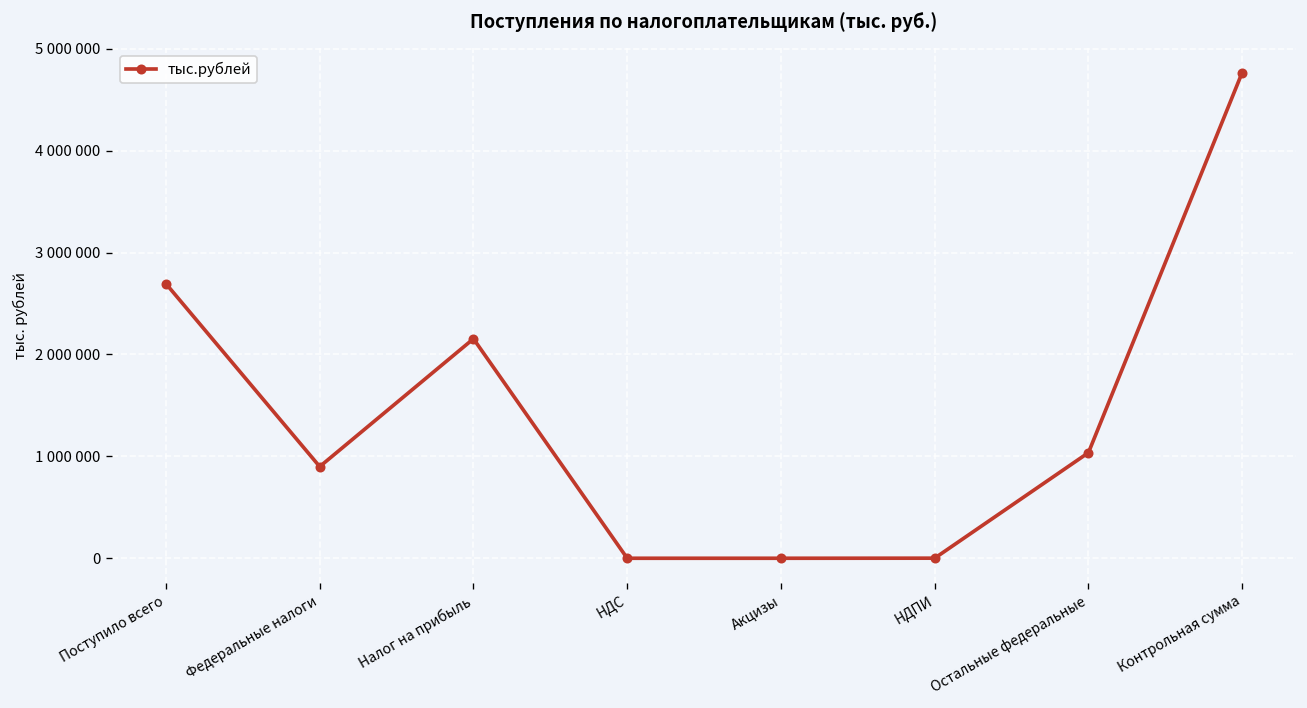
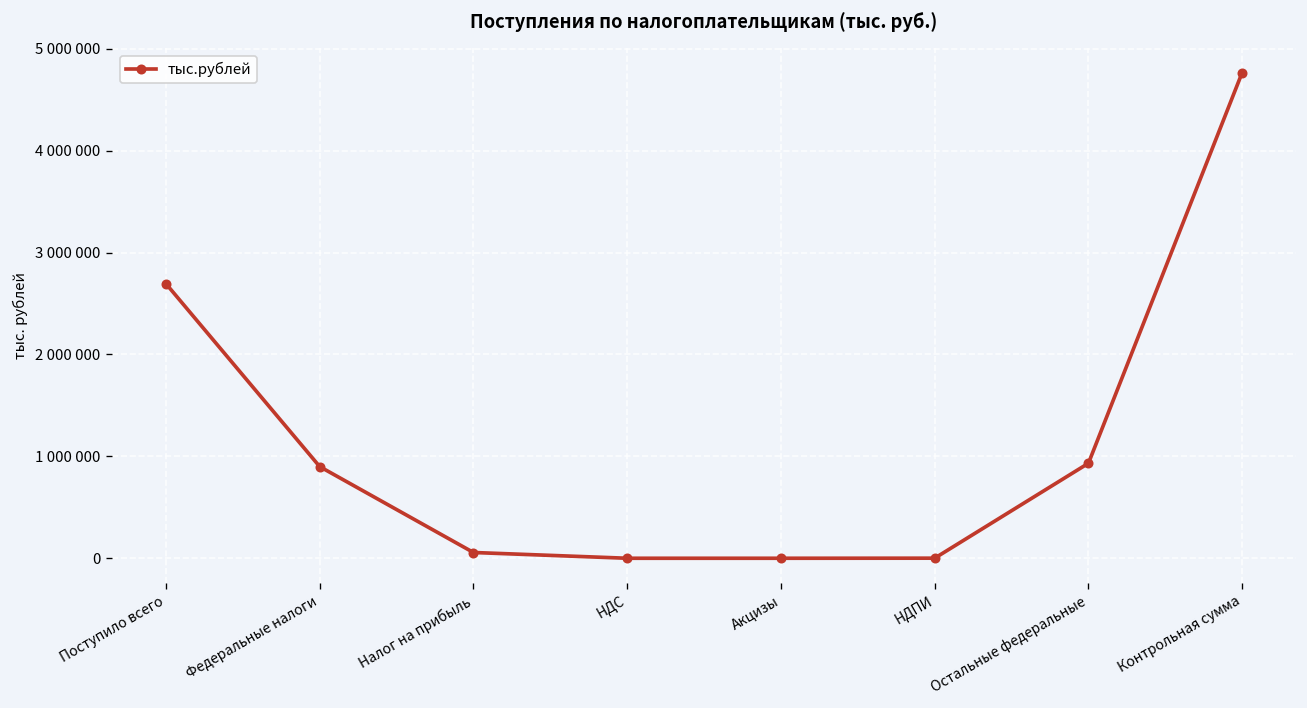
  {
    "Поступило всего": 2700000,
    "Федеральные налоги": 900000,
-   "Налог на прибыль": 2200000,
+   "Налог на прибыль": 100000,
    "НДС": 0,
    "Акцизы": 0,
    "НДПИ": 0,
-   "Остальные федеральные": 1000000,
+   "Остальные федеральные": 900000,
    "Контрольная сумма": 4800000
  }
